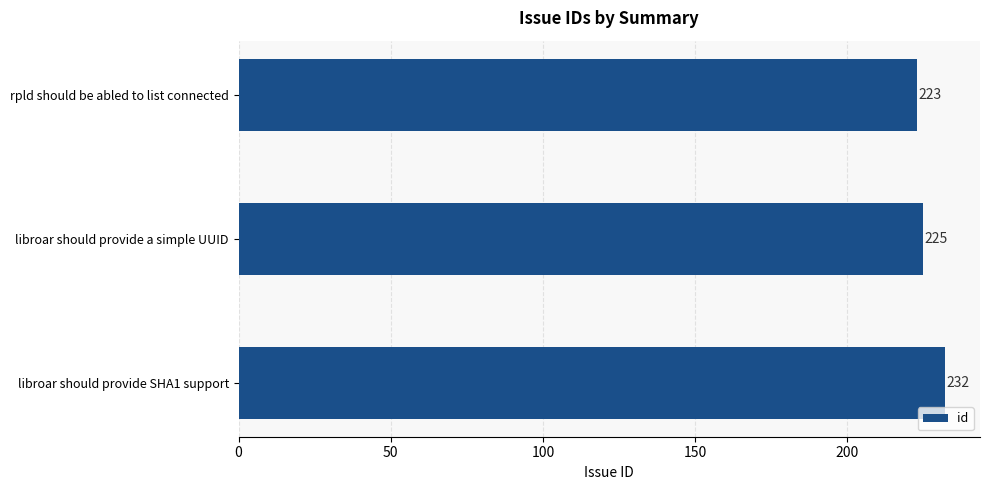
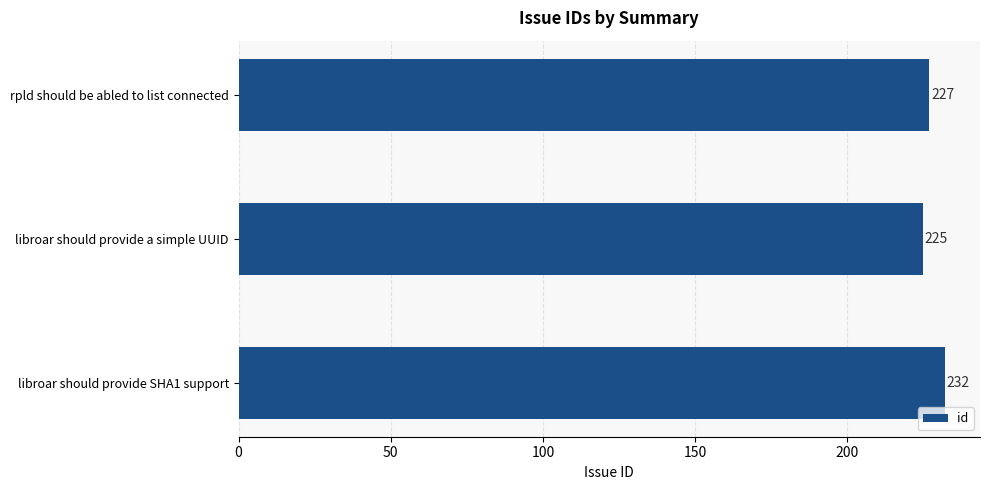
  {
-   "rpld should be abled to list connected": 223,
+   "rpld should be abled to list connected": 227,
    "libroar should provide a simple UUID": 225,
    "libroar should provide SHA1 support": 232
  }
